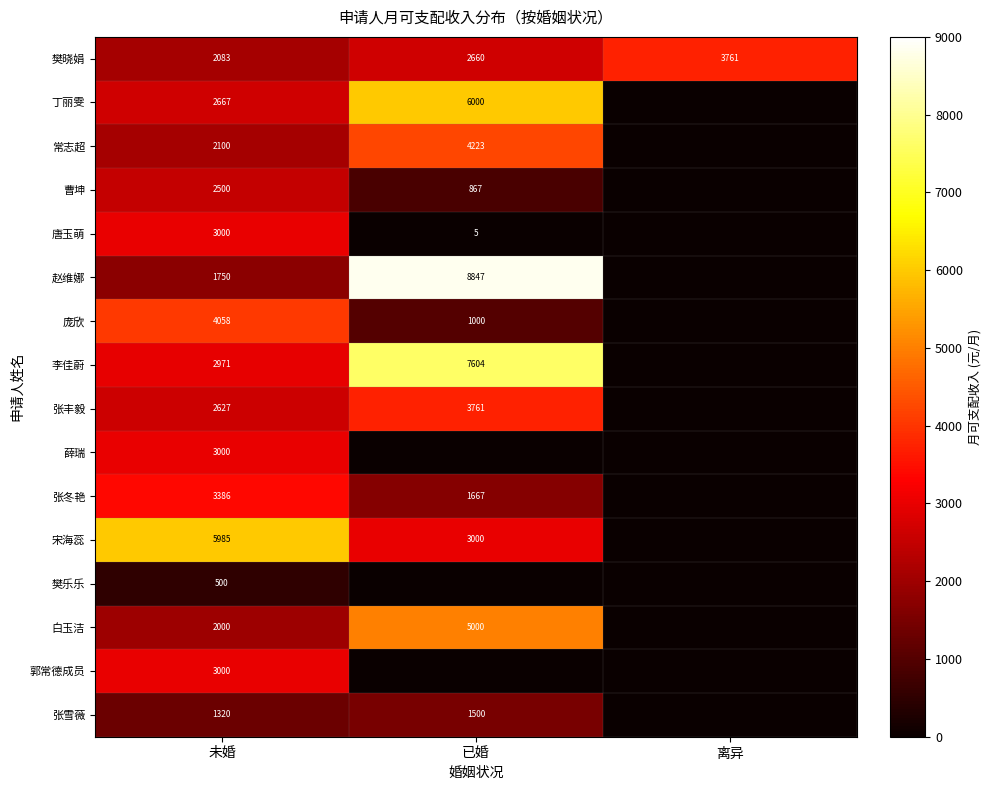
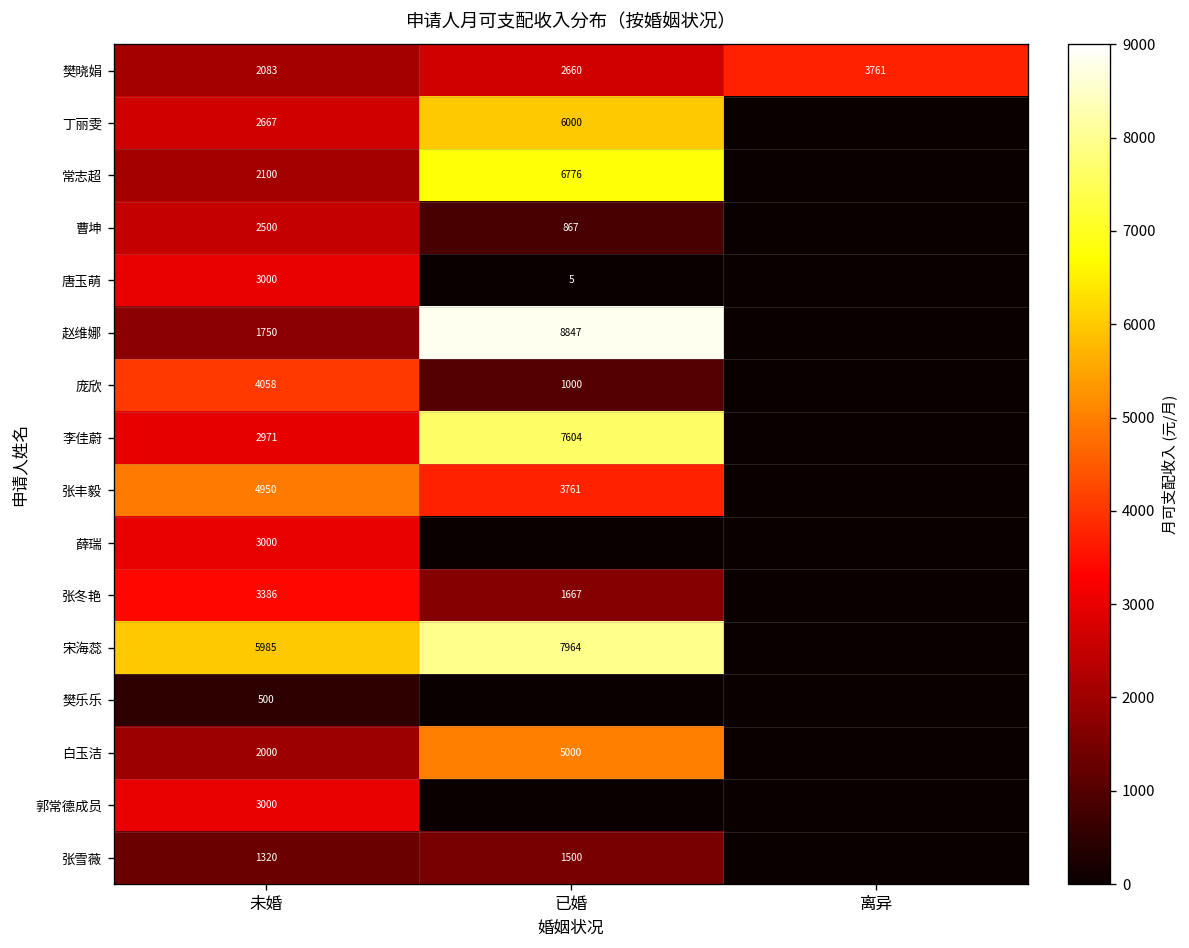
  {
    "樊晓娟": {
      "未婚": 2083,
      "已婚": 2660,
      "离异": 3761
    },
    "丁丽雯": {
      "未婚": 2667,
      "已婚": 6000
    },
    "常志超": {
      "未婚": 2100,
-     "已婚": 4223
+     "已婚": 6776
    },
    "曹坤": {
      "未婚": 2500,
      "已婚": 867
    },
    "唐玉萌": {
      "未婚": 3000,
      "已婚": 5
    },
    "赵维娜": {
      "未婚": 1750,
      "已婚": 8847
    },
    "庞欣": {
      "未婚": 4058,
      "已婚": 1000
    },
    "李佳蔚": {
      "未婚": 2971,
      "已婚": 7604
    },
    "张丰毅": {
-     "未婚": 2627,
+     "未婚": 4950,
      "已婚": 3761
    },
    "薛瑞": {
      "未婚": 3000
    },
    "张冬艳": {
      "未婚": 3386,
      "已婚": 1667
    },
    "宋海蕊": {
      "未婚": 5985,
-     "已婚": 3000
+     "已婚": 7964
    },
    "樊乐乐": {
      "未婚": 500
    },
    "白玉洁": {
      "未婚": 2000,
      "已婚": 5000
    },
    "郭常德成员": {
      "未婚": 3000
    },
    "张雪薇": {
      "未婚": 1320,
      "已婚": 1500
    }
  }
